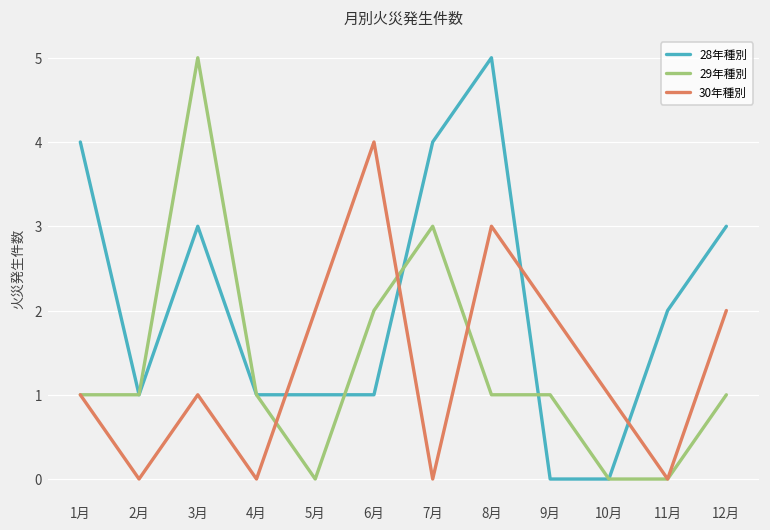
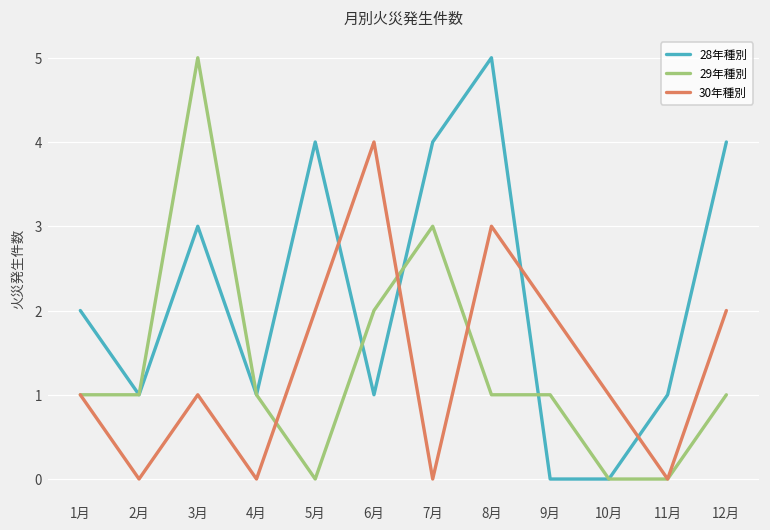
  {
    "28年種別": {
-     "1月": 4,
+     "1月": 2,
      "3月": 3,
-     "5月": 1,
+     "5月": 4,
      "6月": 1,
      "7月": 4,
      "8月": 5,
      "9月": 0,
-     "11月": 2,
-     "12月": 3
+     "11月": 1,
+     "12月": 4
    },
    "29年種別": {
      "3月": 5,
      "5月": 0,
      "6月": 2,
      "7月": 3,
      "8月": 1,
      "9月": 1,
      "12月": 1
    },
    "30年種別": {
      "2月": 0,
      "3月": 1,
      "4月": 0,
      "5月": 2,
      "6月": 4,
      "7月": 0,
      "8月": 3,
      "9月": 2,
      "10月": 1,
      "12月": 2
    }
  }
